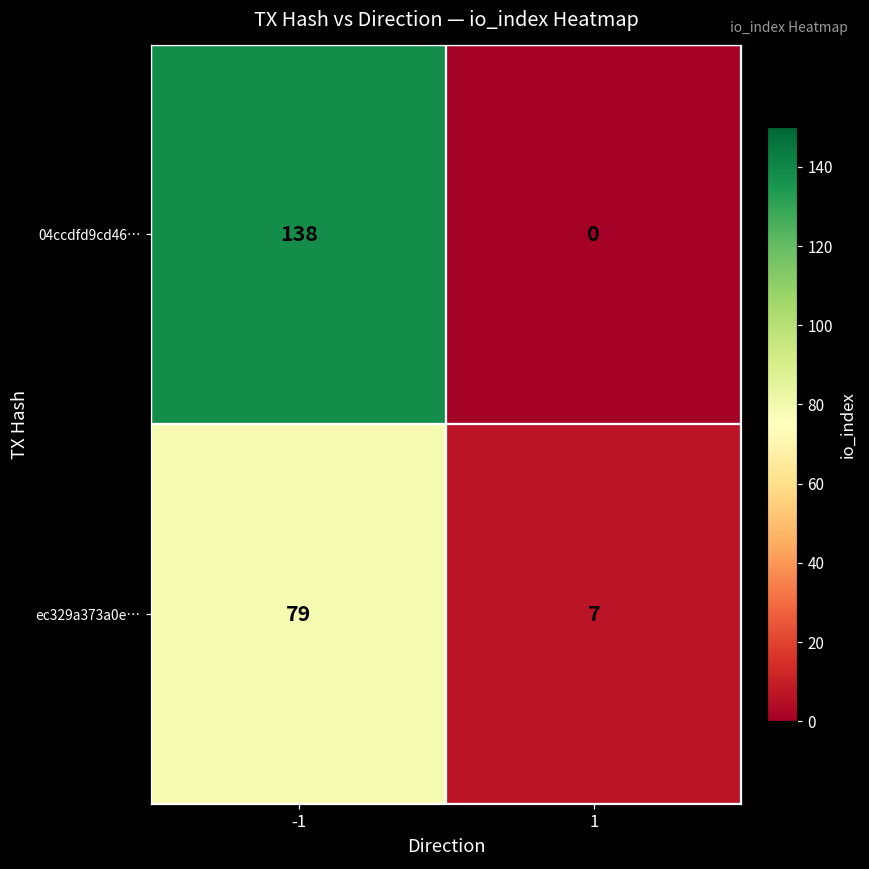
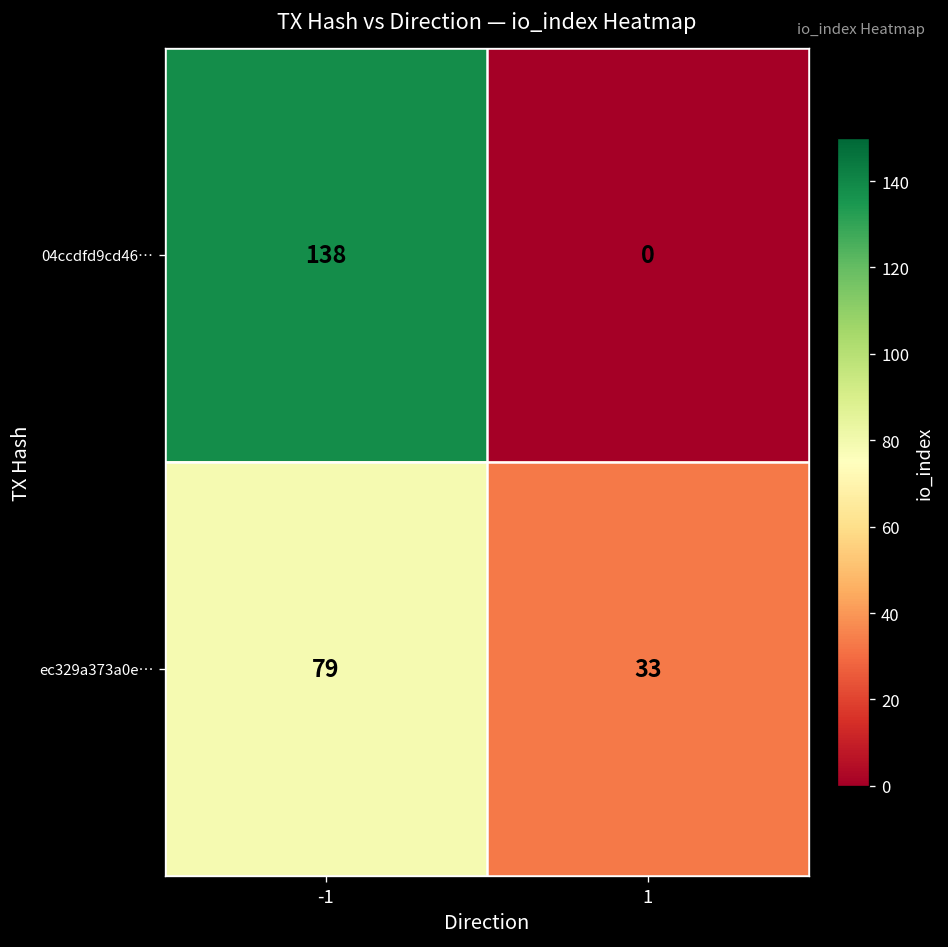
  {
    "04ccdfd9cd46…": {
      "-1": 138,
      "1": 0
    },
    "ec329a373a0e…": {
      "-1": 79,
-     "1": 7
+     "1": 33
    }
  }
